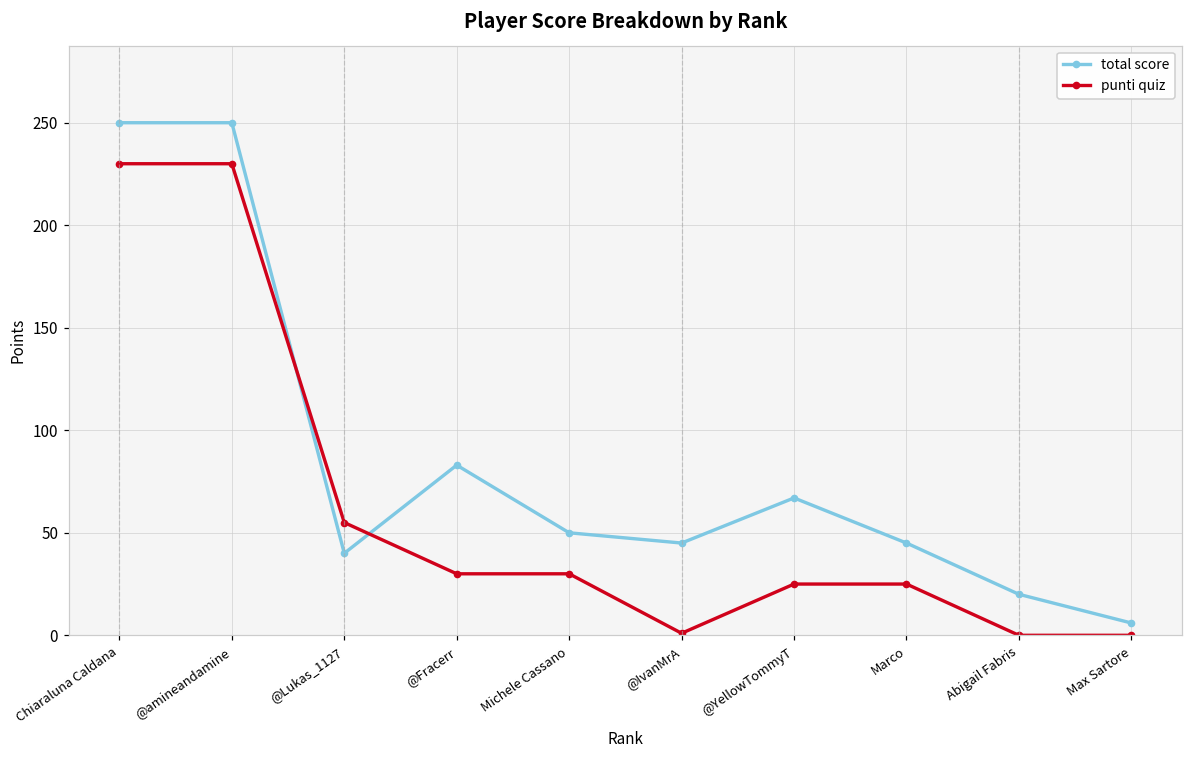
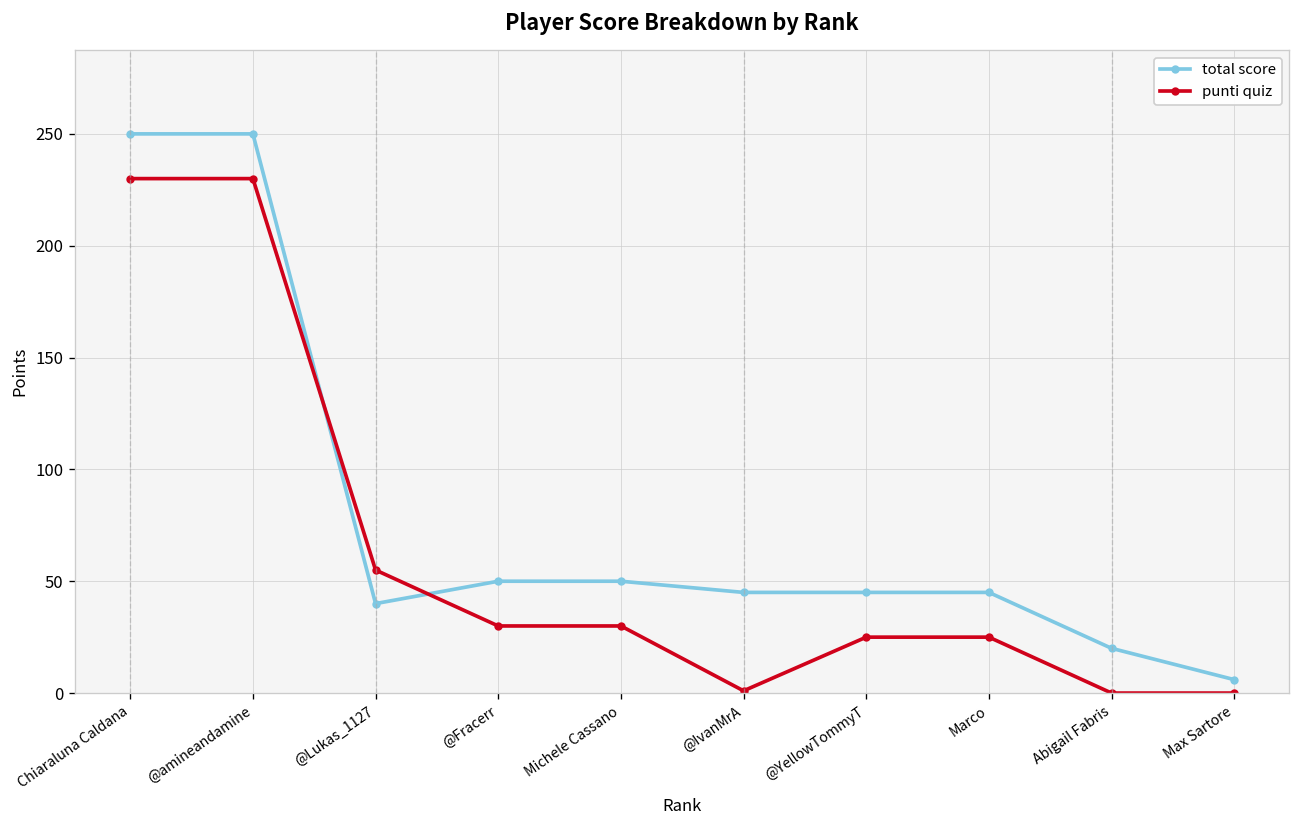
  {
    "total score": {
      "Chiaraluna Caldana": 250,
      "@amineandamine": 250,
      "@Lukas_1127": 40,
-     "@Fracerr": 83,
+     "@Fracerr": 50,
      "Michele Cassano": 50,
      "@IvanMrA": 45,
-     "@YellowTommyT": 67,
+     "@YellowTommyT": 45,
      "Marco": 45,
      "Abigail Fabris": 20,
      "Max Sartore": 6
    },
    "punti quiz": {
      "Chiaraluna Caldana": 230,
      "@amineandamine": 230,
      "@Lukas_1127": 55,
      "@Fracerr": 30,
      "Michele Cassano": 30,
      "@IvanMrA": 1,
      "@YellowTommyT": 25,
      "Marco": 25,
      "Abigail Fabris": 0,
      "Max Sartore": 0
    }
  }
